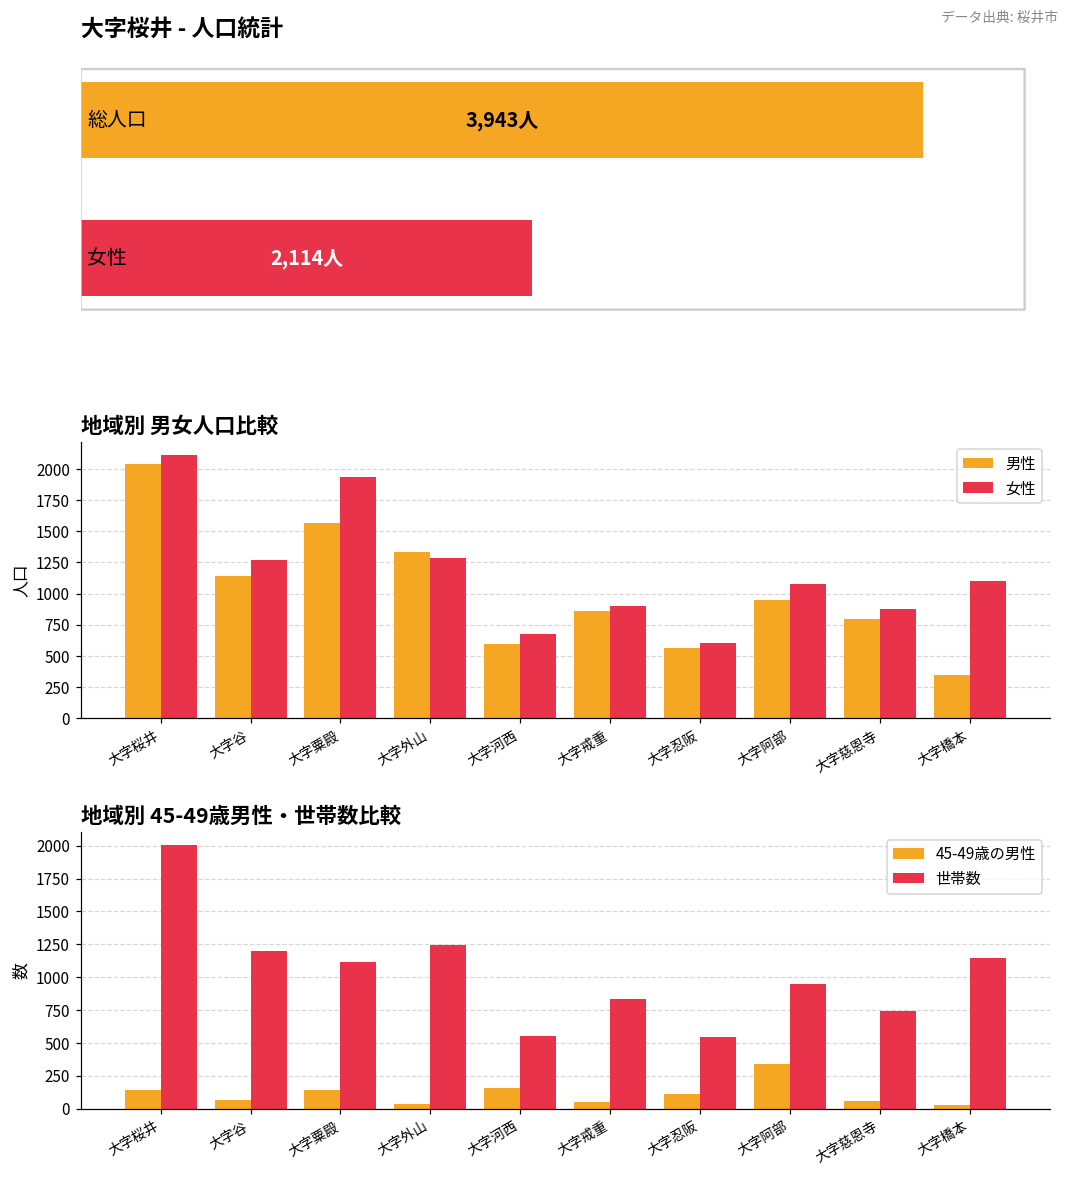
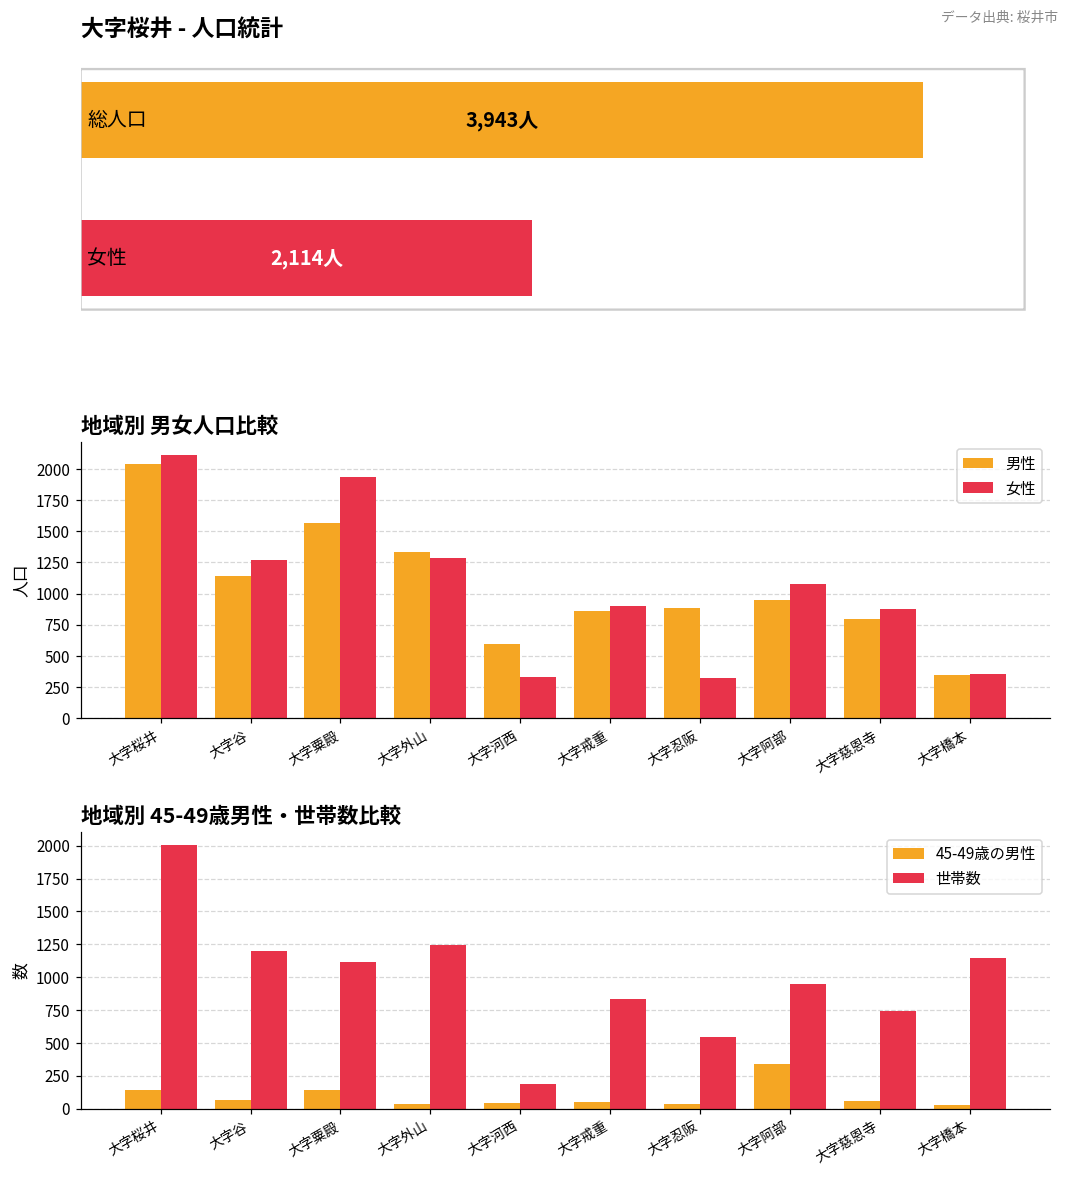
  {
    "地域別 男女人口比較": {
      "男性": {
        "大字桜井": 2040,
        "大字谷": 1140,
        "大字粟殿": 1570,
        "大字外山": 1330,
        "大字河西": 600,
        "大字戒重": 860,
-       "大字忍阪": 560,
+       "大字忍阪": 890,
        "大字阿部": 950,
        "大字慈恩寺": 790,
        "大字橋本": 340
      },
      "女性": {
        "大字桜井": 2110,
        "大字谷": 1270,
        "大字粟殿": 1940,
        "大字外山": 1290,
-       "大字河西": 680,
+       "大字河西": 330,
        "大字戒重": 900,
-       "大字忍阪": 600,
+       "大字忍阪": 320,
        "大字阿部": 1080,
        "大字慈恩寺": 880,
-       "大字橋本": 1100
+       "大字橋本": 350
      }
    },
    "地域別 45-49歳男性・世帯数比較": {
      "45-49歳の男性": {
        "大字桜井": 140,
        "大字谷": 70,
        "大字粟殿": 140,
        "大字外山": 40,
-       "大字河西": 160,
+       "大字河西": 40,
        "大字戒重": 50,
-       "大字忍阪": 110,
+       "大字忍阪": 30,
        "大字阿部": 340,
        "大字慈恩寺": 60,
        "大字橋本": 30
      },
      "世帯数": {
        "大字桜井": 2000,
        "大字谷": 1200,
        "大字粟殿": 1110,
        "大字外山": 1240,
-       "大字河西": 550,
+       "大字河西": 190,
        "大字戒重": 830,
        "大字忍阪": 550,
        "大字阿部": 950,
        "大字慈恩寺": 740,
        "大字橋本": 1140
      }
    }
  }
